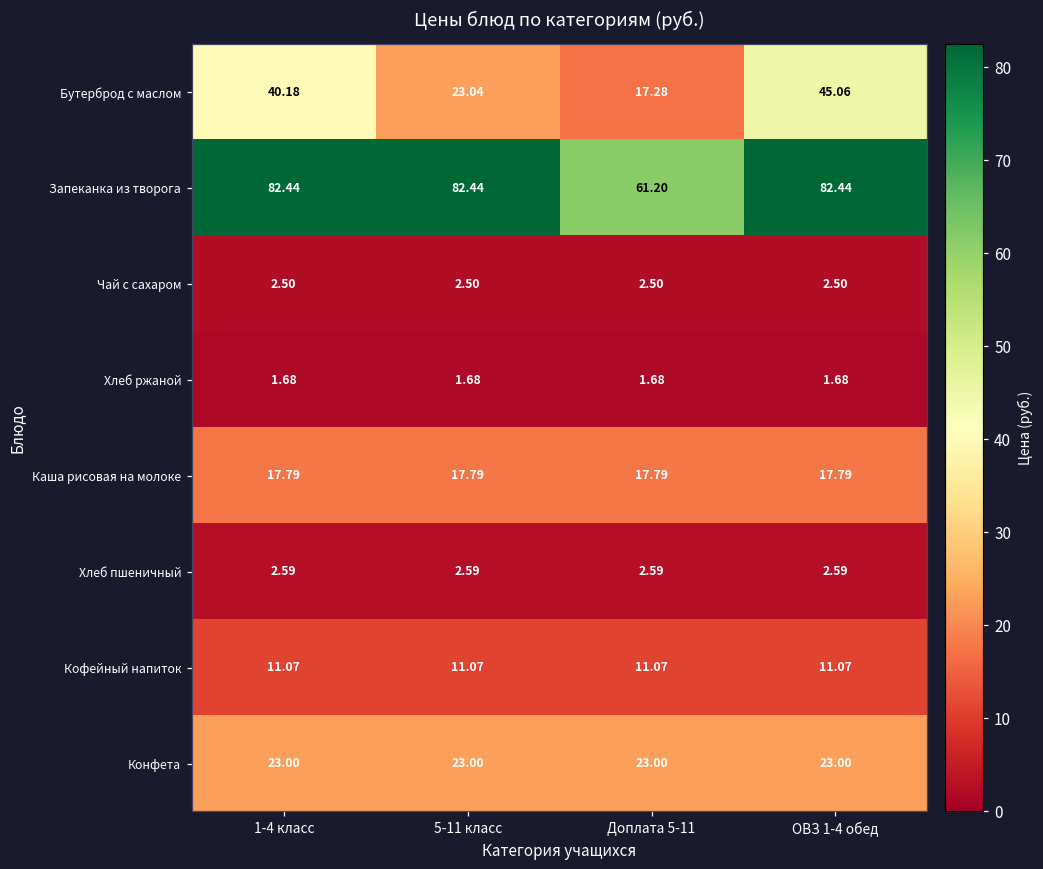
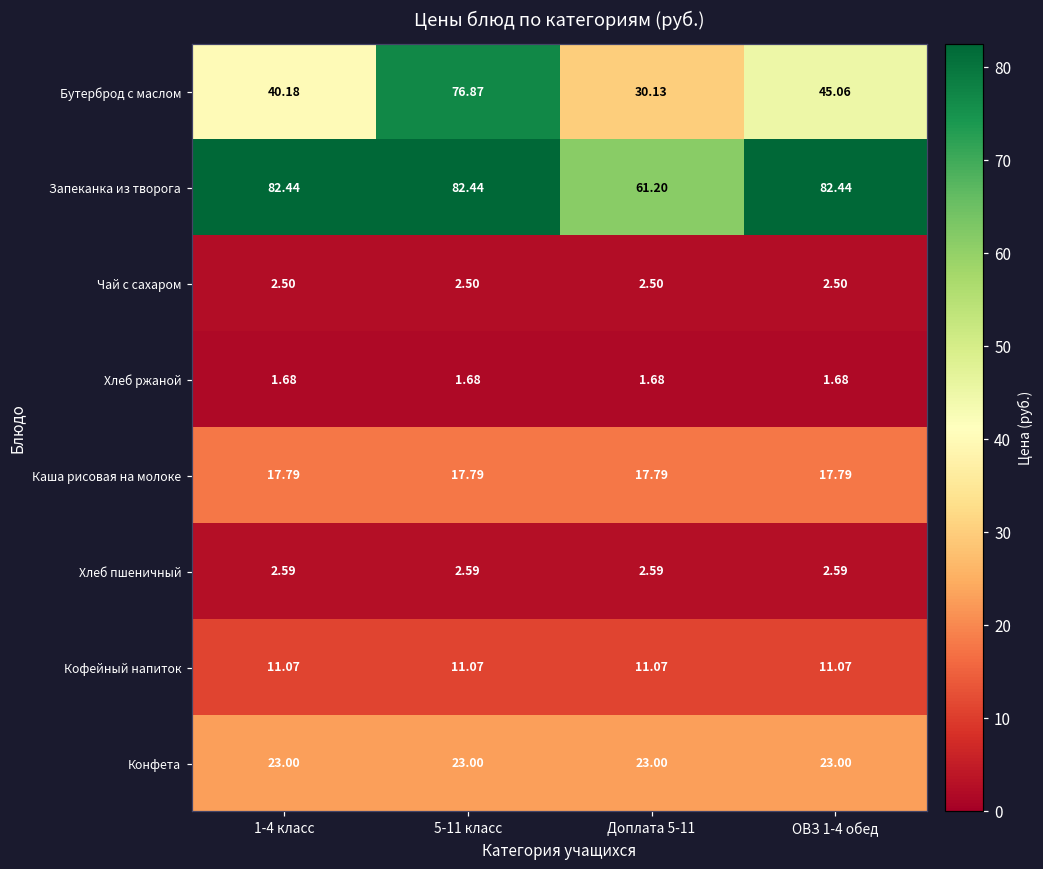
  {
    "Бутерброд с маслом": {
      "1-4 класс": 40.18,
-     "5-11 класс": 23.04,
-     "Доплата 5-11": 17.28,
+     "5-11 класс": 76.87,
+     "Доплата 5-11": 30.13,
      "ОВЗ 1-4 обед": 45.06
    },
    "Запеканка из творога": {
      "1-4 класс": 82.44,
      "5-11 класс": 82.44,
      "Доплата 5-11": 61.20,
      "ОВЗ 1-4 обед": 82.44
    },
    "Чай с сахаром": {
      "1-4 класс": 2.50,
      "5-11 класс": 2.50,
      "Доплата 5-11": 2.50,
      "ОВЗ 1-4 обед": 2.50
    },
    "Хлеб ржаной": {
      "1-4 класс": 1.68,
      "5-11 класс": 1.68,
      "Доплата 5-11": 1.68,
      "ОВЗ 1-4 обед": 1.68
    },
    "Каша рисовая на молоке": {
      "1-4 класс": 17.79,
      "5-11 класс": 17.79,
      "Доплата 5-11": 17.79,
      "ОВЗ 1-4 обед": 17.79
    },
    "Хлеб пшеничный": {
      "1-4 класс": 2.59,
      "5-11 класс": 2.59,
      "Доплата 5-11": 2.59,
      "ОВЗ 1-4 обед": 2.59
    },
    "Кофейный напиток": {
      "1-4 класс": 11.07,
      "5-11 класс": 11.07,
      "Доплата 5-11": 11.07,
      "ОВЗ 1-4 обед": 11.07
    },
    "Конфета": {
      "1-4 класс": 23.00,
      "5-11 класс": 23.00,
      "Доплата 5-11": 23.00,
      "ОВЗ 1-4 обед": 23.00
    }
  }
